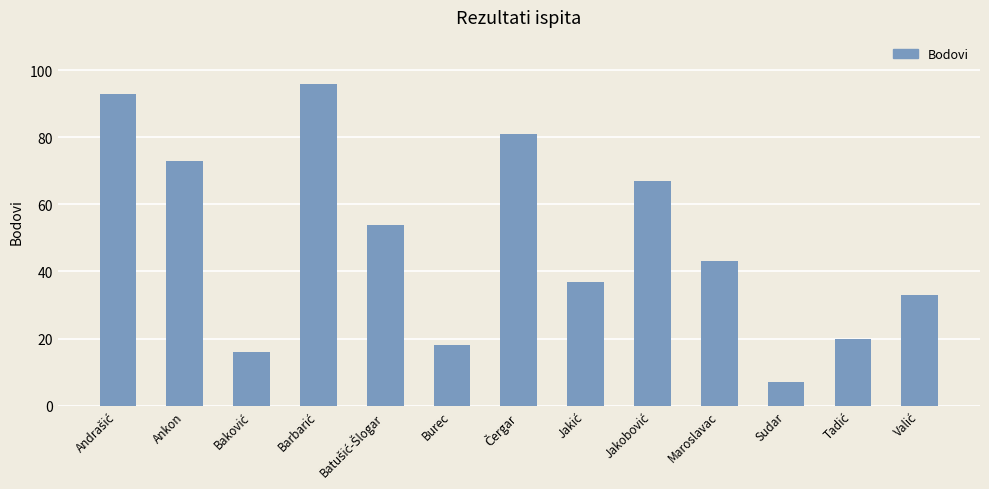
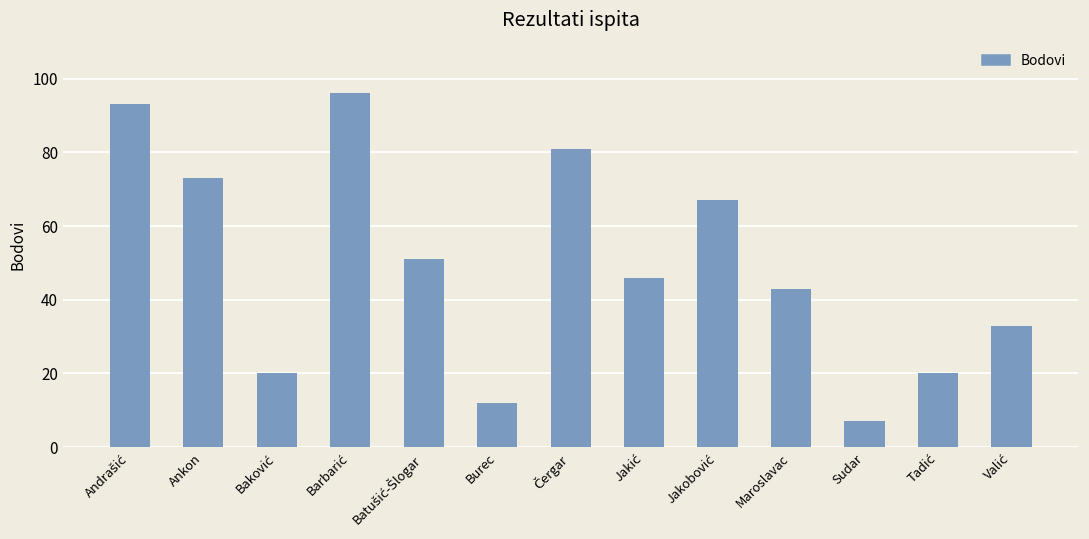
  {
    "Andrašić": 93,
    "Ankon": 73,
-   "Baković": 16,
+   "Baković": 20,
    "Barbarić": 96,
-   "Batušić-Šlogar": 54,
-   "Burec": 18,
+   "Batušić-Šlogar": 51,
+   "Burec": 12,
    "Čergar": 81,
-   "Jakić": 37,
+   "Jakić": 46,
    "Jakobović": 67,
    "Maroslavac": 43,
    "Sudar": 7,
    "Tadić": 20,
    "Valić": 33
  }
